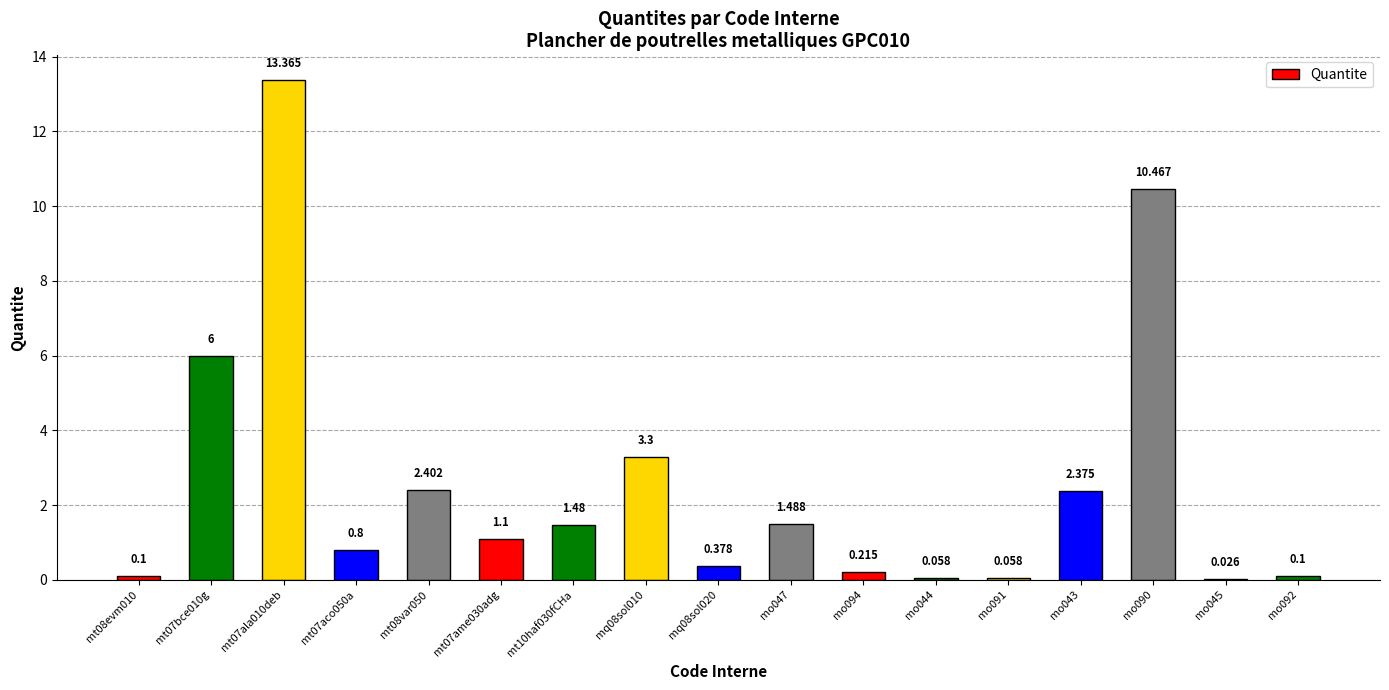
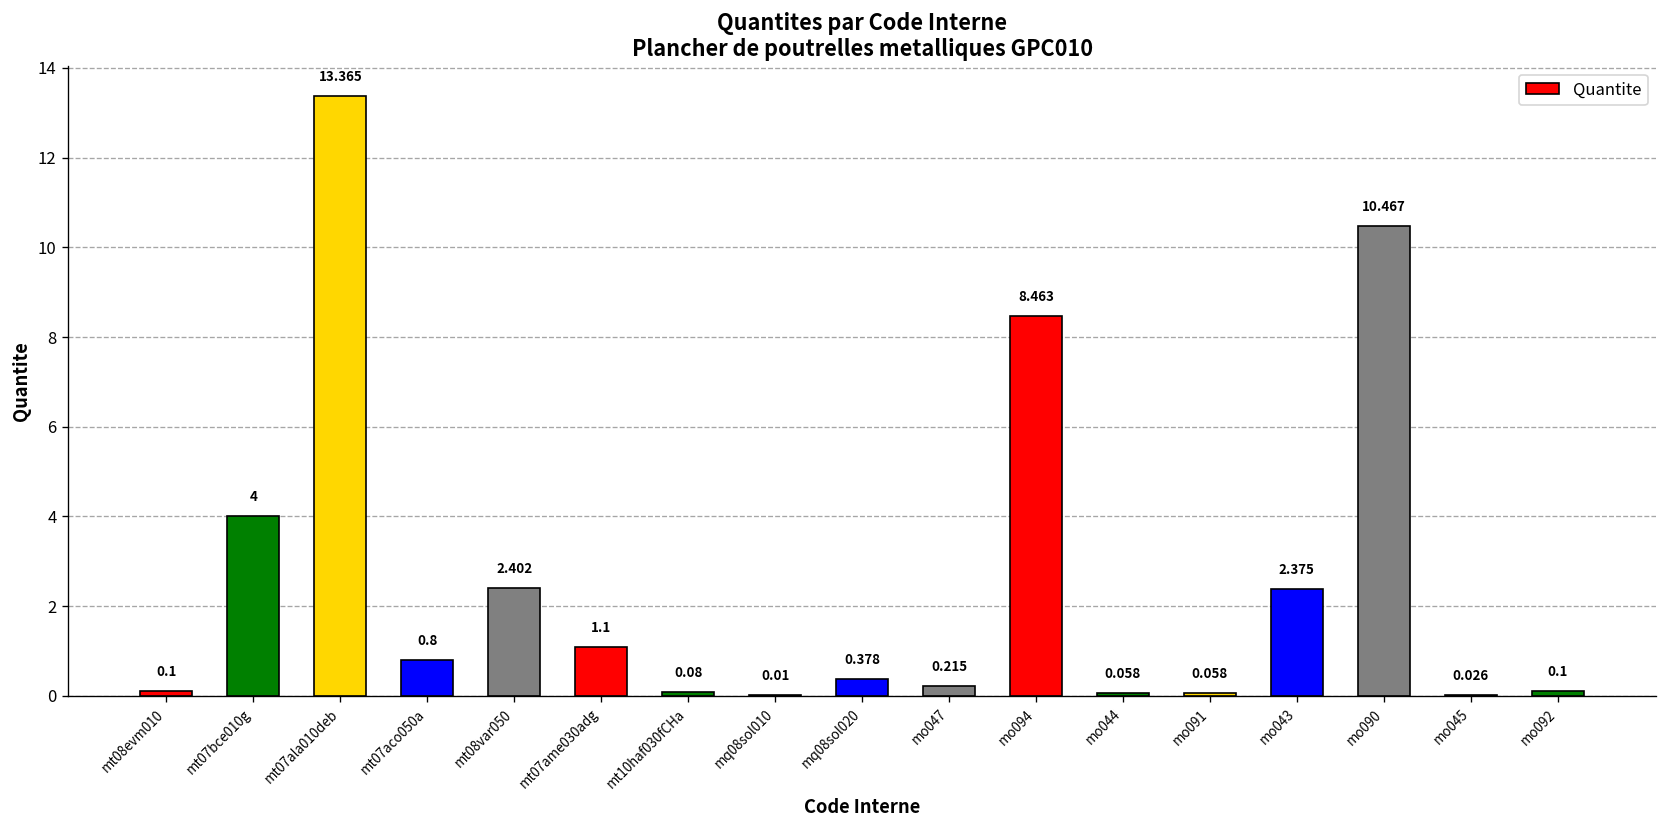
  {
    "mt08evm010": 0.1,
-   "mt07bce010g": 6,
+   "mt07bce010g": 4,
    "mt07ala010deb": 13.365,
    "mt07aco050a": 0.8,
    "mt08var050": 2.402,
    "mt07ame030adg": 1.1,
-   "mt10haf030fCHa": 1.48,
-   "mq08sol010": 3.3,
+   "mt10haf030fCHa": 0.08,
+   "mq08sol010": 0.01,
    "mq08sol020": 0.378,
-   "mo047": 1.488,
-   "mo094": 0.215,
+   "mo047": 0.215,
+   "mo094": 8.463,
    "mo044": 0.058,
    "mo091": 0.058,
    "mo043": 2.375,
    "mo090": 10.467,
    "mo045": 0.026,
    "mo092": 0.1
  }
